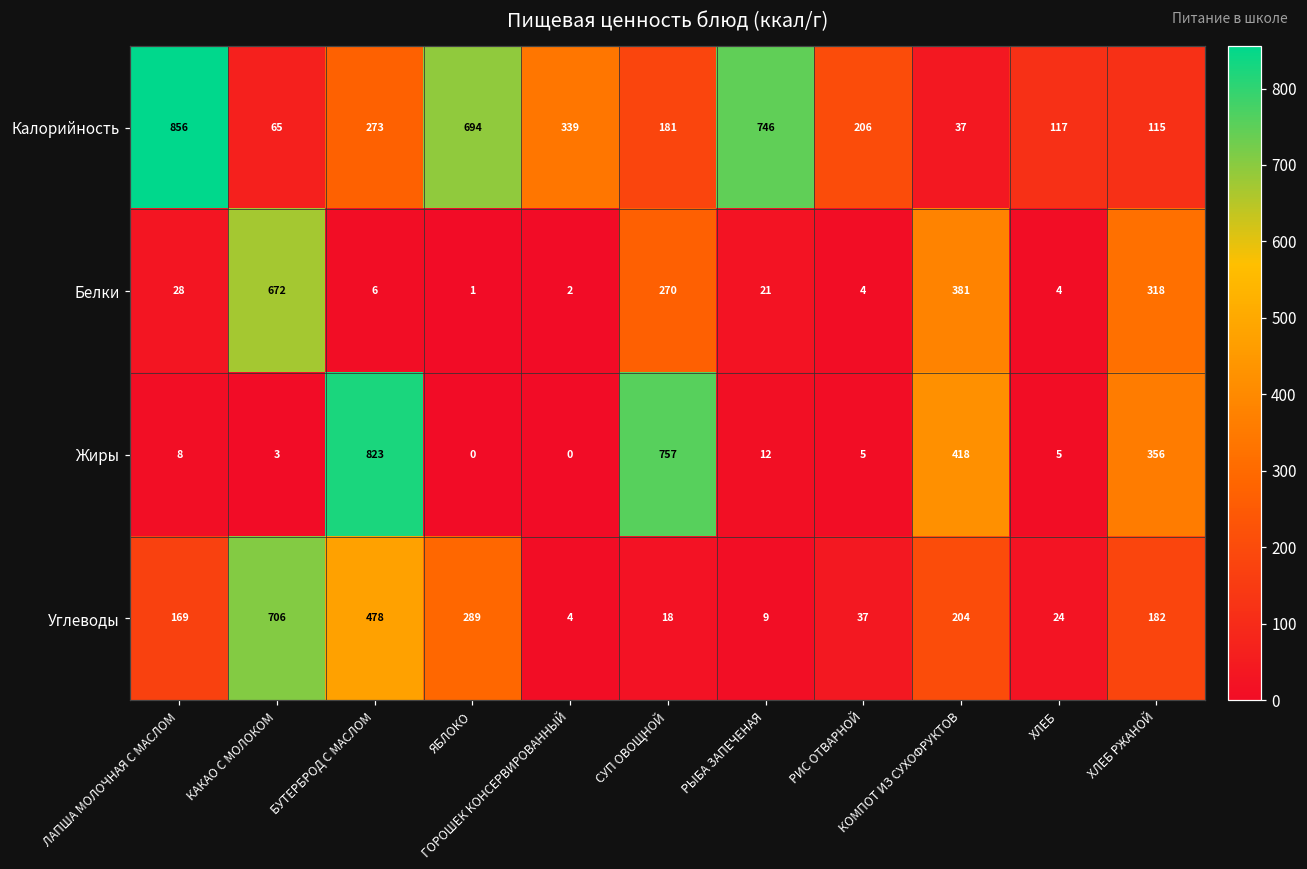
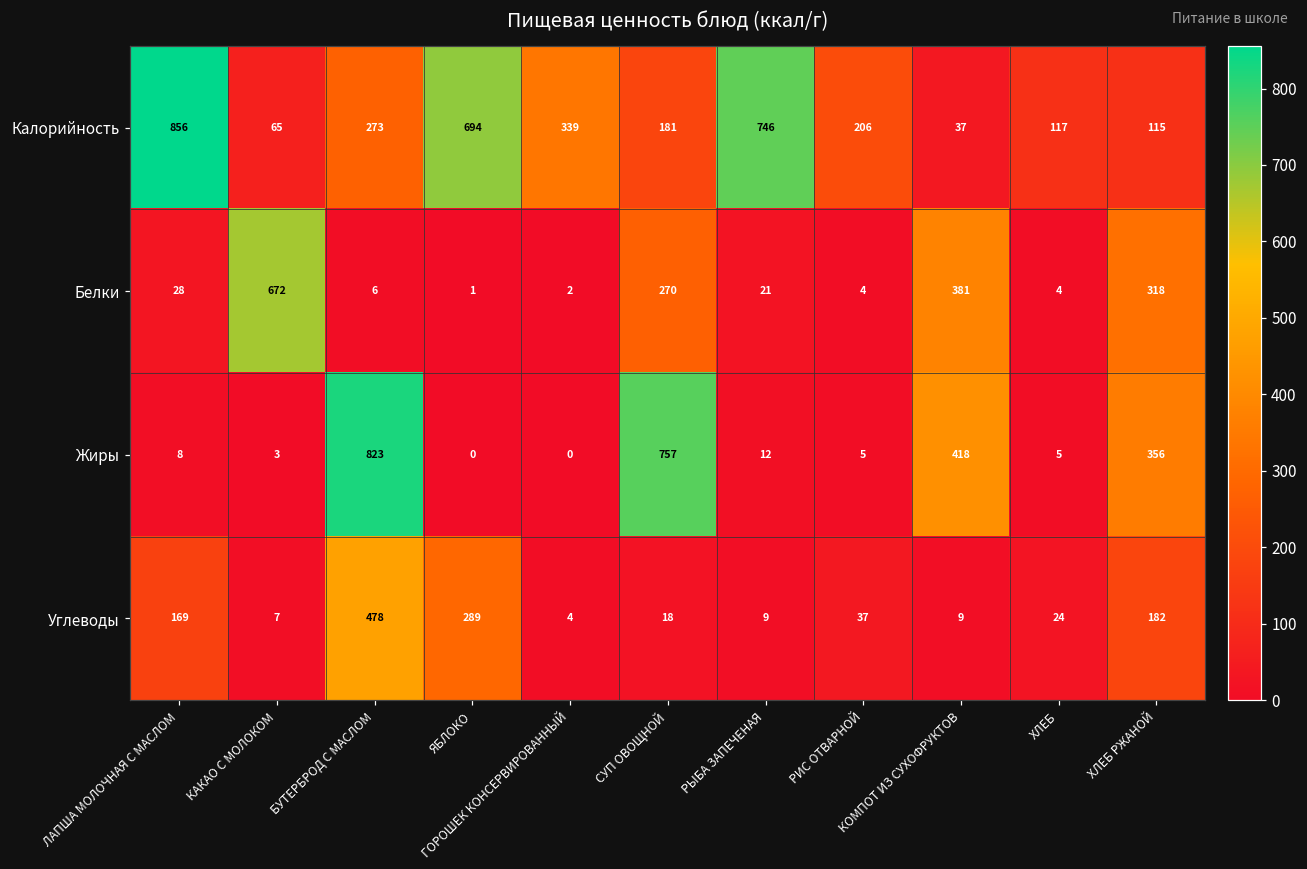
  {
    "Калорийность": {
      "ЛАПША МОЛОЧНАЯ С МАСЛОМ": 856,
      "КАКАО С МОЛОКОМ": 65,
      "БУТЕРБРОД С МАСЛОМ": 273,
      "ЯБЛОКО": 694,
      "ГОРОШЕК КОНСЕРВИРОВАННЫЙ": 339,
      "СУП ОВОЩНОЙ": 181,
      "РЫБА ЗАПЕЧЕНАЯ": 746,
      "РИС ОТВАРНОЙ": 206,
      "КОМПОТ ИЗ СУХОФРУКТОВ": 37,
      "ХЛЕБ": 117,
      "ХЛЕБ РЖАНОЙ": 115
    },
    "Белки": {
      "ЛАПША МОЛОЧНАЯ С МАСЛОМ": 28,
      "КАКАО С МОЛОКОМ": 672,
      "БУТЕРБРОД С МАСЛОМ": 6,
      "ЯБЛОКО": 1,
      "ГОРОШЕК КОНСЕРВИРОВАННЫЙ": 2,
      "СУП ОВОЩНОЙ": 270,
      "РЫБА ЗАПЕЧЕНАЯ": 21,
      "РИС ОТВАРНОЙ": 4,
      "КОМПОТ ИЗ СУХОФРУКТОВ": 381,
      "ХЛЕБ": 4,
      "ХЛЕБ РЖАНОЙ": 318
    },
    "Жиры": {
      "ЛАПША МОЛОЧНАЯ С МАСЛОМ": 8,
      "КАКАО С МОЛОКОМ": 3,
      "БУТЕРБРОД С МАСЛОМ": 823,
      "ЯБЛОКО": 0,
      "ГОРОШЕК КОНСЕРВИРОВАННЫЙ": 0,
      "СУП ОВОЩНОЙ": 757,
      "РЫБА ЗАПЕЧЕНАЯ": 12,
      "РИС ОТВАРНОЙ": 5,
      "КОМПОТ ИЗ СУХОФРУКТОВ": 418,
      "ХЛЕБ": 5,
      "ХЛЕБ РЖАНОЙ": 356
    },
    "Углеводы": {
      "ЛАПША МОЛОЧНАЯ С МАСЛОМ": 169,
-     "КАКАО С МОЛОКОМ": 706,
+     "КАКАО С МОЛОКОМ": 7,
      "БУТЕРБРОД С МАСЛОМ": 478,
      "ЯБЛОКО": 289,
      "ГОРОШЕК КОНСЕРВИРОВАННЫЙ": 4,
      "СУП ОВОЩНОЙ": 18,
      "РЫБА ЗАПЕЧЕНАЯ": 9,
      "РИС ОТВАРНОЙ": 37,
-     "КОМПОТ ИЗ СУХОФРУКТОВ": 204,
+     "КОМПОТ ИЗ СУХОФРУКТОВ": 9,
      "ХЛЕБ": 24,
      "ХЛЕБ РЖАНОЙ": 182
    }
  }
